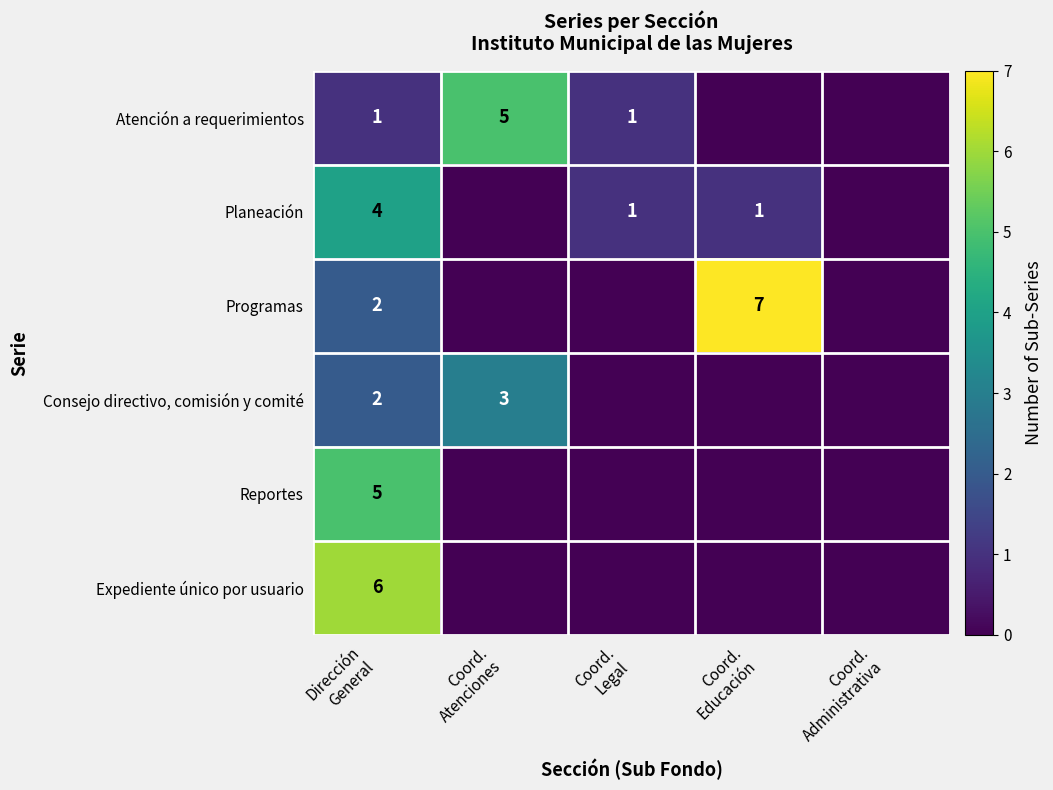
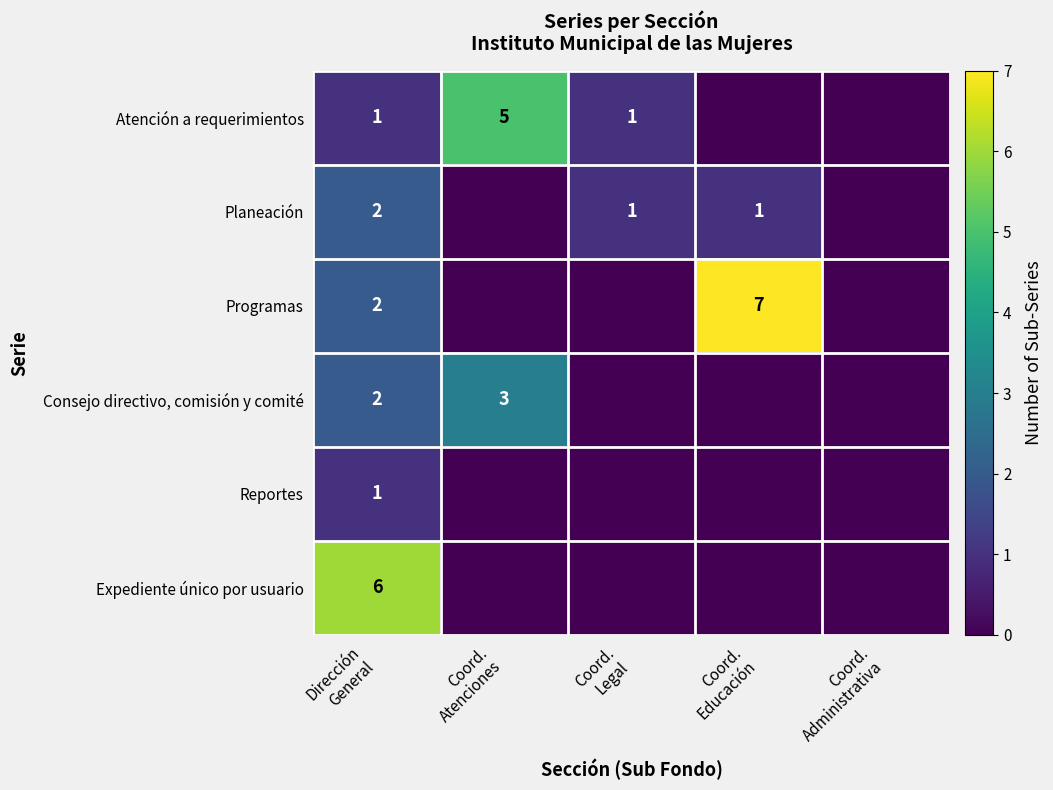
  {
    "Atención a requerimientos": {
      "Dirección General": 1,
      "Coord. Atenciones": 5,
      "Coord. Legal": 1
    },
    "Planeación": {
-     "Dirección General": 4,
+     "Dirección General": 2,
      "Coord. Legal": 1,
      "Coord. Educación": 1
    },
    "Programas": {
      "Dirección General": 2,
      "Coord. Educación": 7
    },
    "Consejo directivo, comisión y comité": {
      "Dirección General": 2,
      "Coord. Atenciones": 3
    },
    "Reportes": {
-     "Dirección General": 5
+     "Dirección General": 1
    },
    "Expediente único por usuario": {
      "Dirección General": 6
    }
  }
